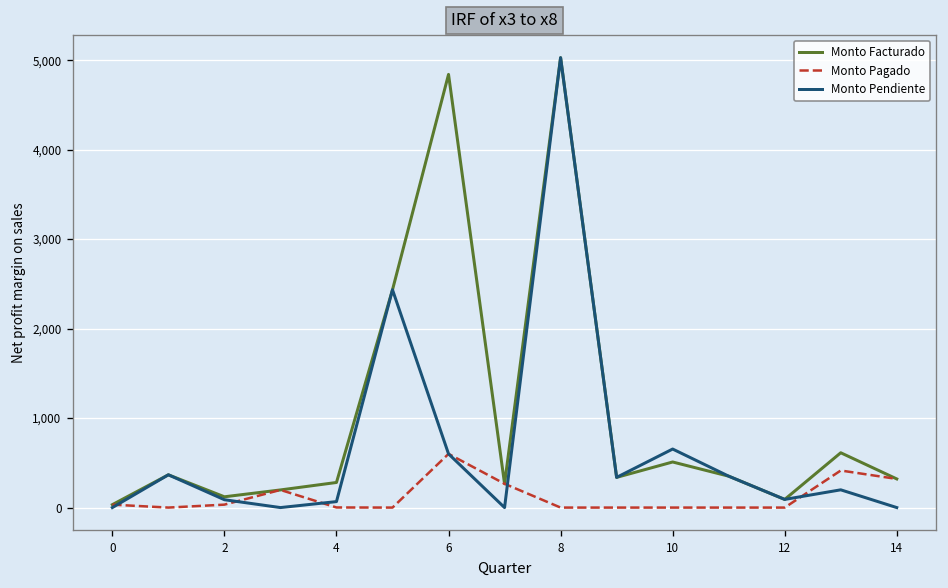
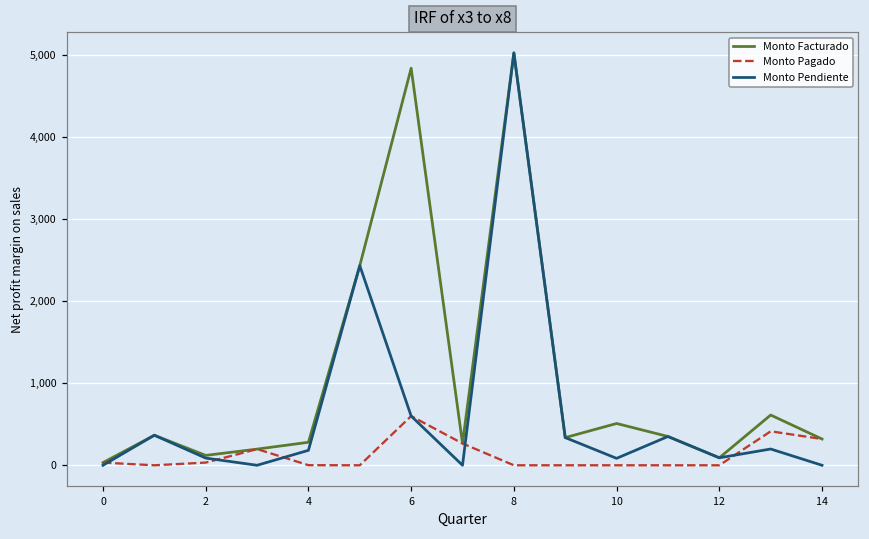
  {
    "Monto Facturado": {
      "4": "300",
      "6": "4,800",
      "10": "500"
    },
    "Monto Pagado": {
      "2": "0",
      "4": "0",
      "8": "0",
      "10": "0",
      "12": "0"
    },
    "Monto Pendiente": {
-     "4": "100",
-     "10": "700",
+     "4": "200",
+     "10": "100",
      "14": "0"
    }
  }
